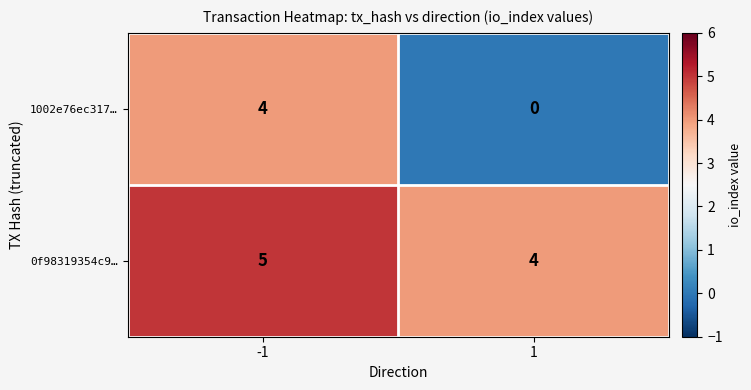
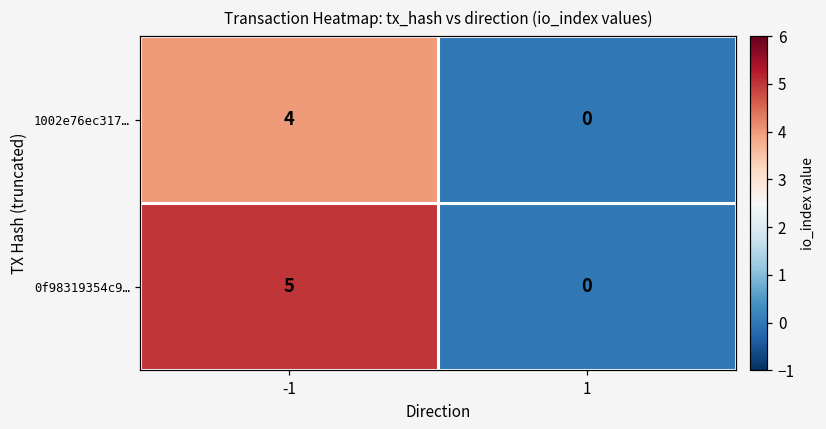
  {
    "1002e76ec317…": {
      "-1": 4,
      "1": 0
    },
    "0f98319354c9…": {
      "-1": 5,
-     "1": 4
+     "1": 0
    }
  }
